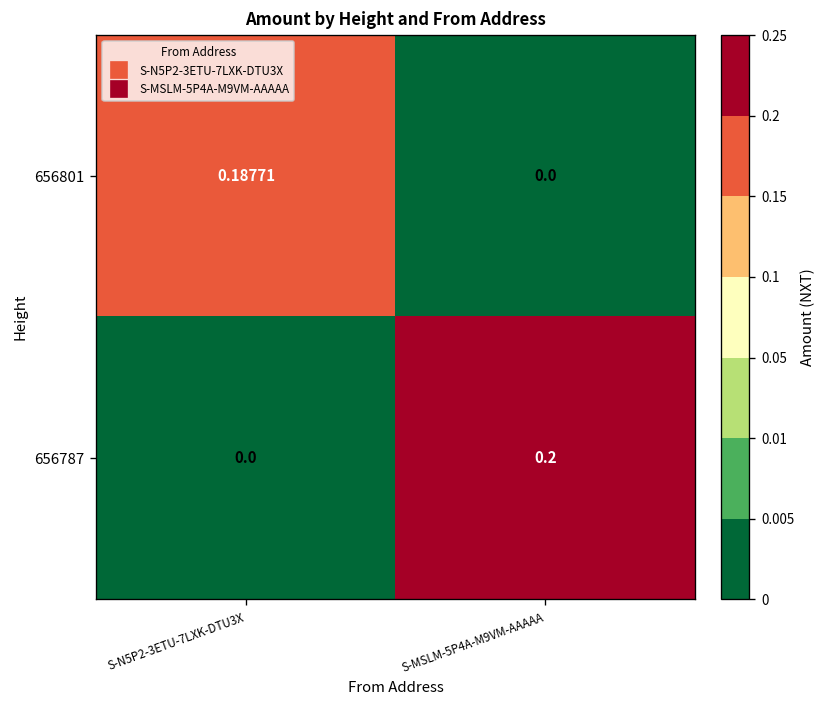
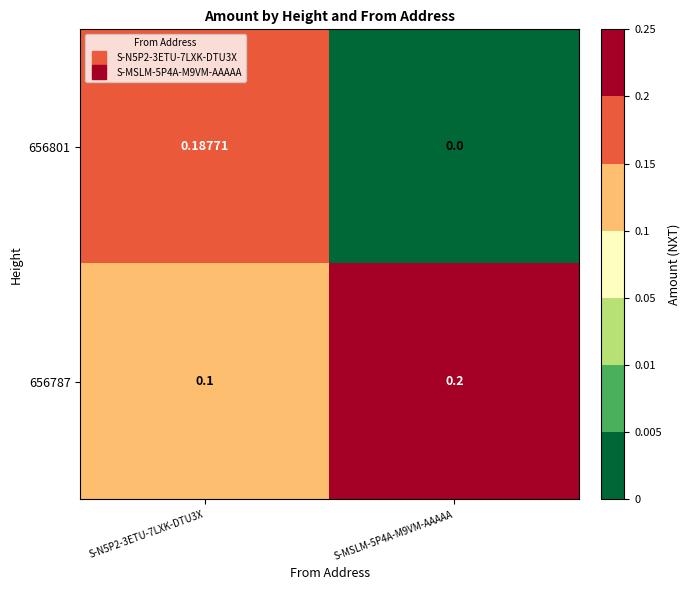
  {
    "656801": {
      "S-N5P2-3ETU-7LXK-DTU3X": 0.18771,
      "S-MSLM-5P4A-M9VM-AAAAA": 0.0
    },
    "656787": {
-     "S-N5P2-3ETU-7LXK-DTU3X": 0.0,
+     "S-N5P2-3ETU-7LXK-DTU3X": 0.1,
      "S-MSLM-5P4A-M9VM-AAAAA": 0.2
    }
  }
